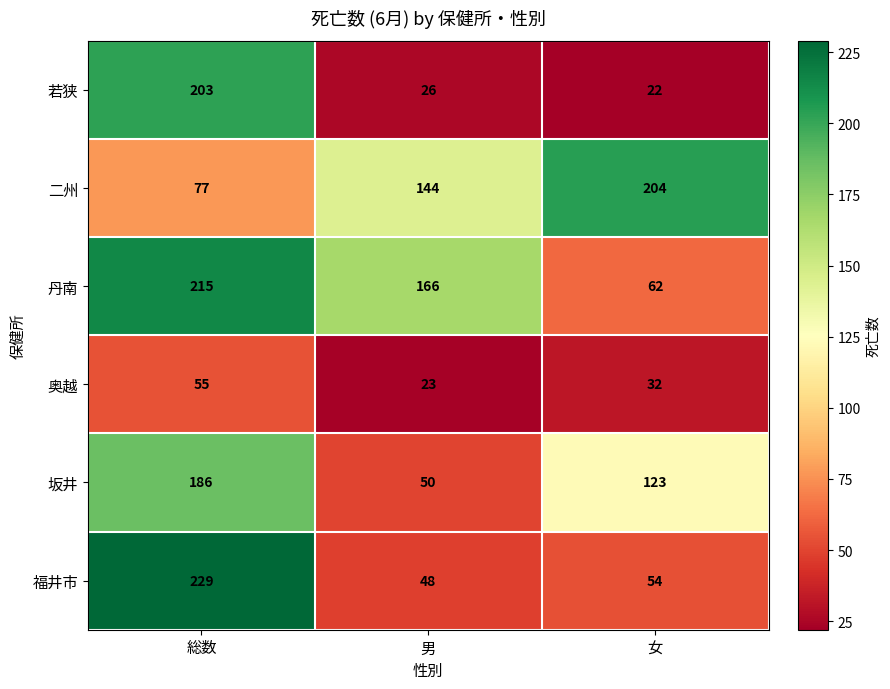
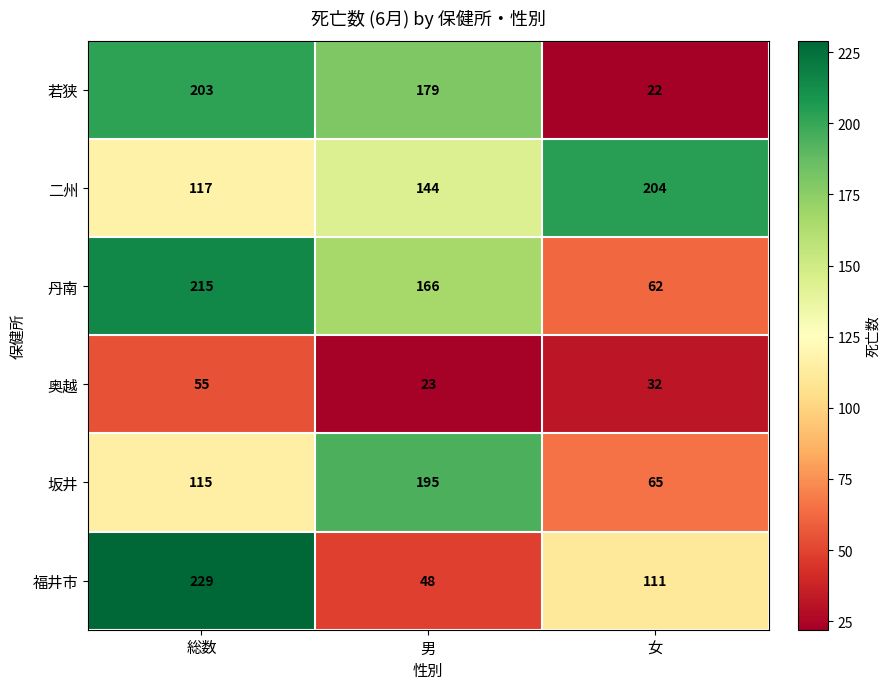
  {
    "若狭": {
      "総数": 203,
-     "男": 26,
+     "男": 179,
      "女": 22
    },
    "二州": {
-     "総数": 77,
+     "総数": 117,
      "男": 144,
      "女": 204
    },
    "丹南": {
      "総数": 215,
      "男": 166,
      "女": 62
    },
    "奥越": {
      "総数": 55,
      "男": 23,
      "女": 32
    },
    "坂井": {
-     "総数": 186,
-     "男": 50,
-     "女": 123
+     "総数": 115,
+     "男": 195,
+     "女": 65
    },
    "福井市": {
      "総数": 229,
      "男": 48,
-     "女": 54
+     "女": 111
    }
  }
